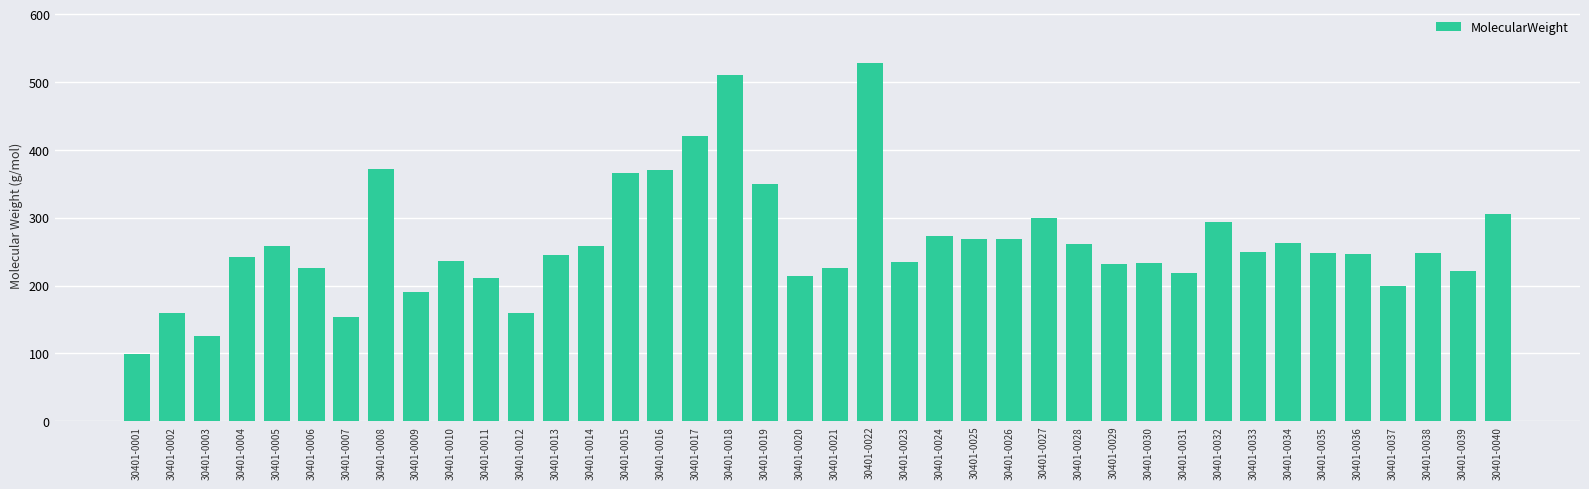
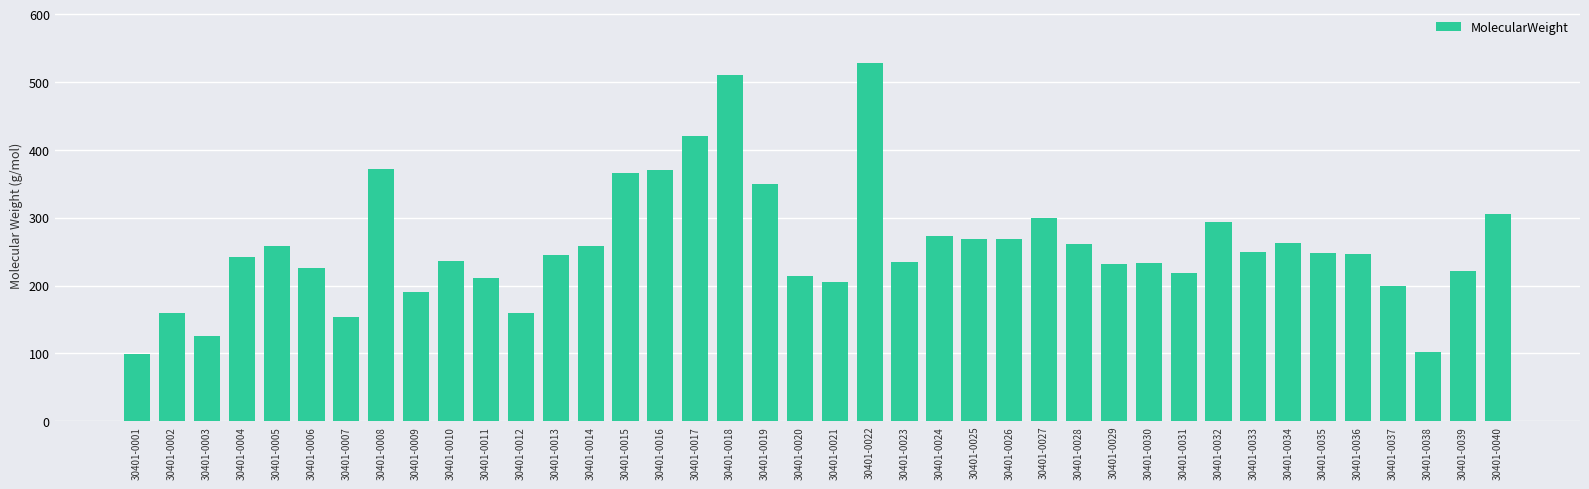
  {
    "30401-0001": 100,
    "30401-0002": 160,
    "30401-0003": 130,
    "30401-0004": 240,
    "30401-0005": 260,
    "30401-0006": 230,
    "30401-0007": 150,
    "30401-0008": 370,
    "30401-0009": 190,
    "30401-0010": 240,
    "30401-0011": 210,
    "30401-0012": 160,
    "30401-0013": 250,
    "30401-0014": 260,
    "30401-0015": 370,
    "30401-0016": 370,
    "30401-0017": 420,
    "30401-0018": 510,
    "30401-0019": 350,
    "30401-0020": 210,
-   "30401-0021": 230,
+   "30401-0021": 210,
    "30401-0022": 530,
    "30401-0023": 240,
    "30401-0024": 270,
    "30401-0025": 270,
    "30401-0026": 270,
    "30401-0027": 300,
    "30401-0028": 260,
    "30401-0029": 230,
    "30401-0030": 230,
    "30401-0031": 220,
    "30401-0032": 290,
    "30401-0033": 250,
    "30401-0034": 260,
    "30401-0035": 250,
    "30401-0036": 250,
    "30401-0037": 200,
-   "30401-0038": 250,
+   "30401-0038": 100,
    "30401-0039": 220,
    "30401-0040": 310
  }
